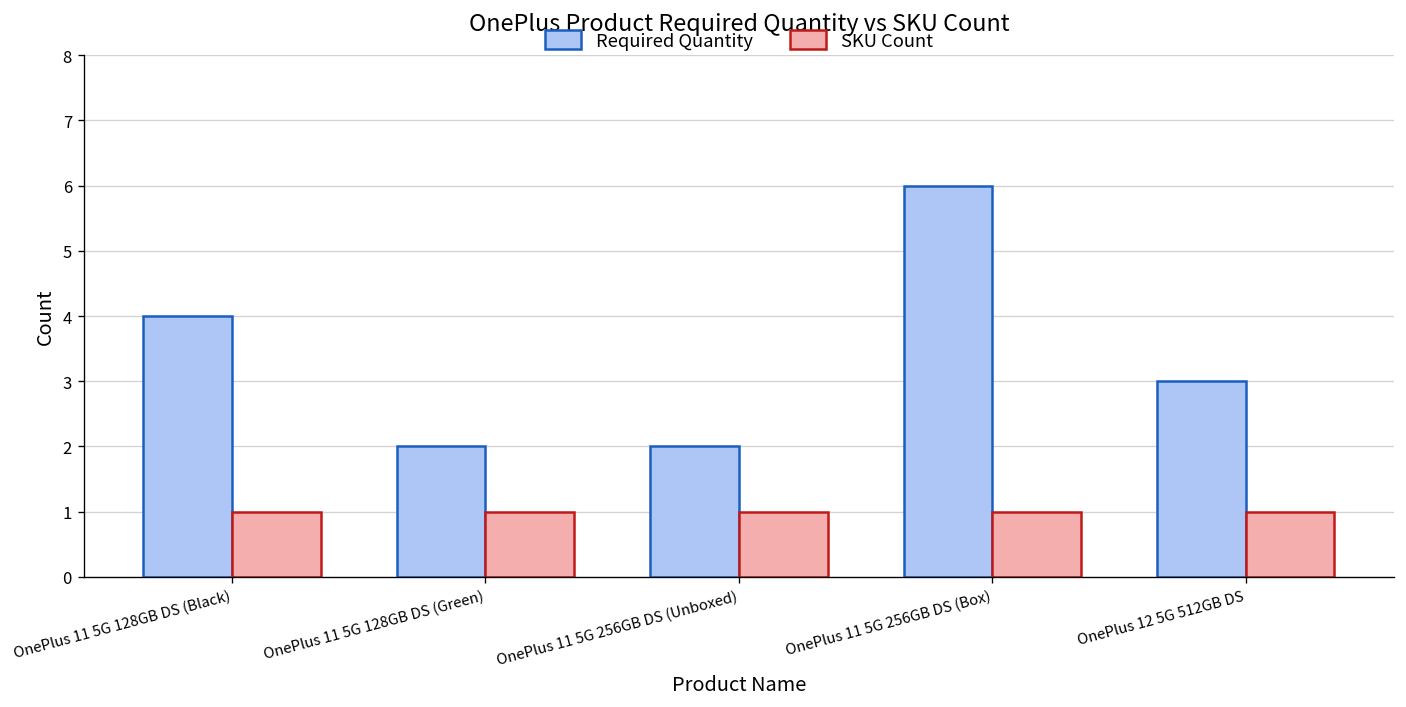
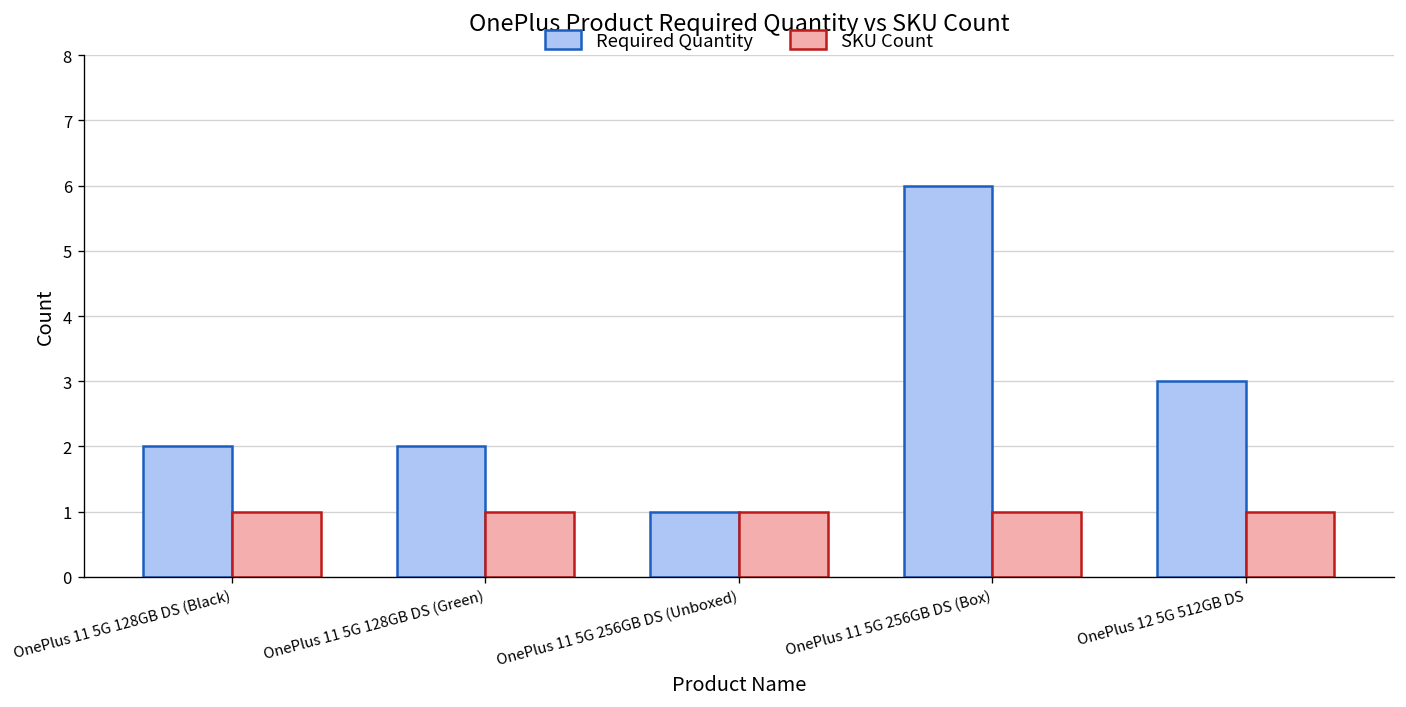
  {
    "Required Quantity": {
-     "OnePlus 11 5G 128GB DS (Black)": 4,
+     "OnePlus 11 5G 128GB DS (Black)": 2,
      "OnePlus 11 5G 128GB DS (Green)": 2,
-     "OnePlus 11 5G 256GB DS (Unboxed)": 2,
+     "OnePlus 11 5G 256GB DS (Unboxed)": 1,
      "OnePlus 11 5G 256GB DS (Box)": 6,
      "OnePlus 12 5G 512GB DS": 3
    },
    "SKU Count": {
      "OnePlus 11 5G 128GB DS (Black)": 1,
      "OnePlus 11 5G 128GB DS (Green)": 1,
      "OnePlus 11 5G 256GB DS (Unboxed)": 1,
      "OnePlus 11 5G 256GB DS (Box)": 1,
      "OnePlus 12 5G 512GB DS": 1
    }
  }
